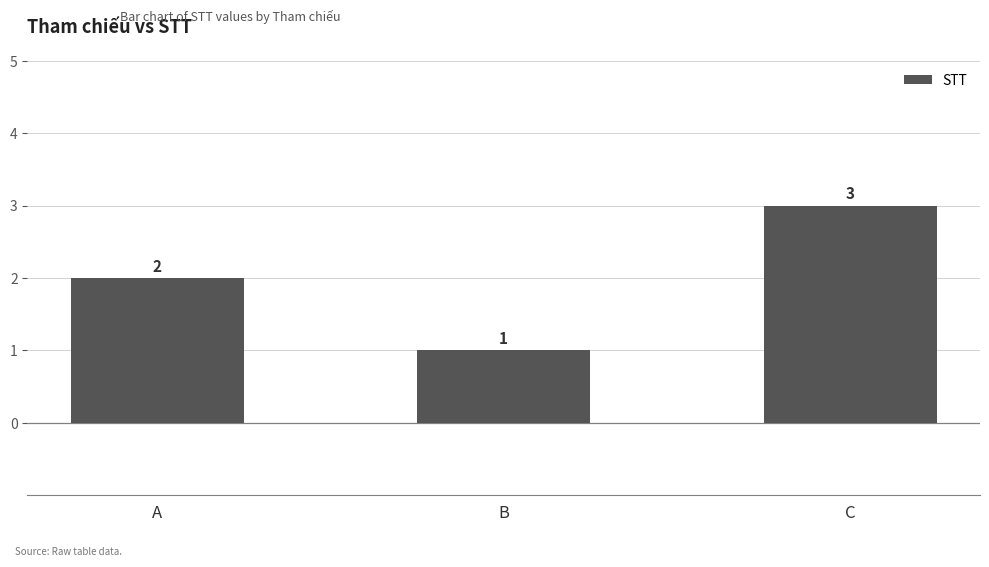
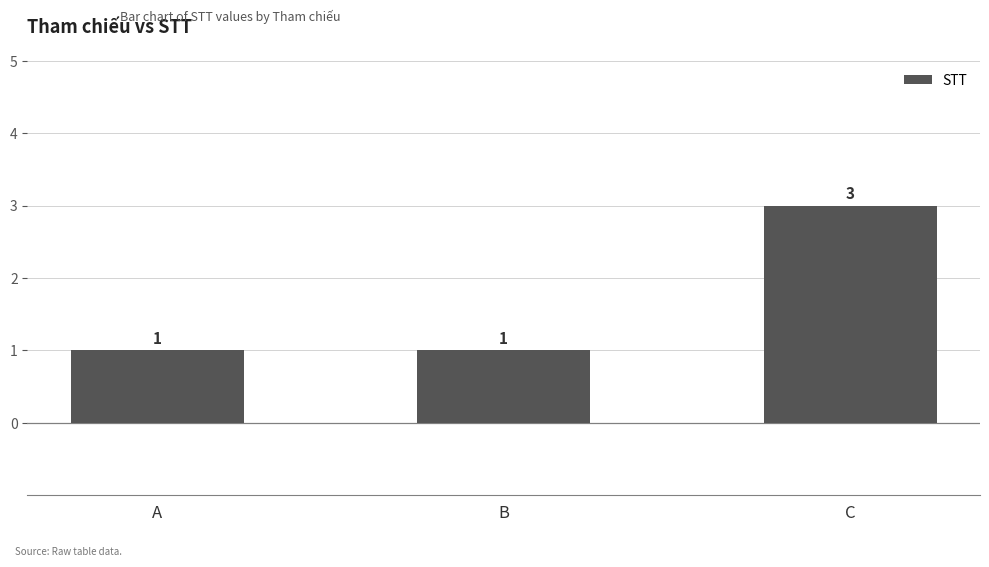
  {
-   "A": 2,
+   "A": 1,
    "B": 1,
    "C": 3
  }
